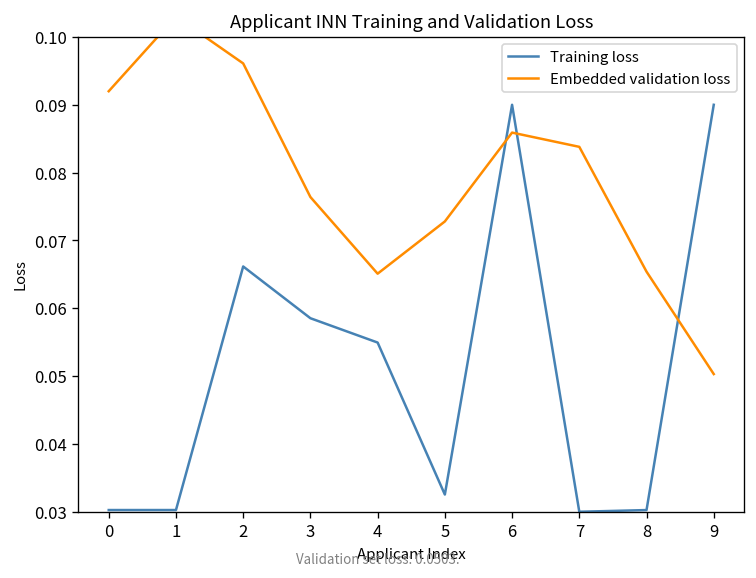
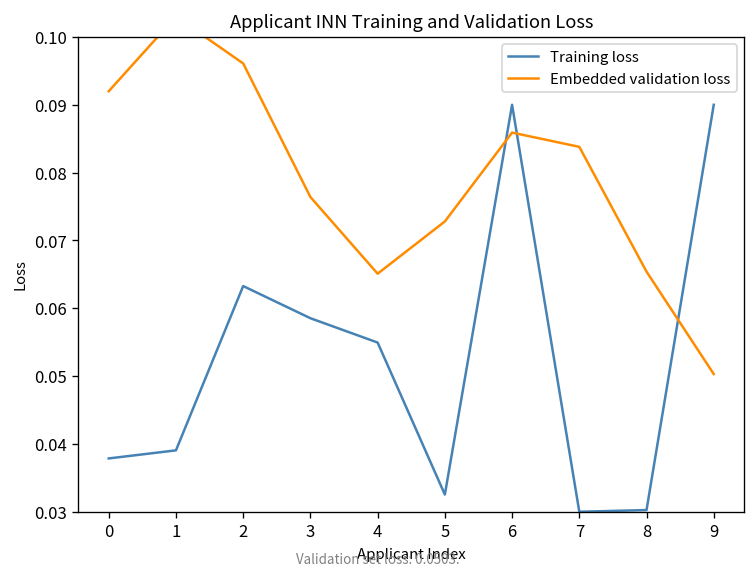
  {
    "Training loss": {
-     "0": 0.030,
-     "1": 0.030,
-     "2": 0.066,
+     "0": 0.038,
+     "1": 0.039,
+     "2": 0.063,
      "3": 0.059,
      "4": 0.055,
      "5": 0.033,
      "6": 0.090,
      "7": 0.030,
      "8": 0.030,
      "9": 0.090
    },
    "Embedded validation loss": {
      "0": 0.092,
      "2": 0.096,
      "3": 0.076,
      "4": 0.065,
      "5": 0.073,
      "6": 0.086,
      "7": 0.084,
      "8": 0.065,
      "9": 0.050
    }
  }
